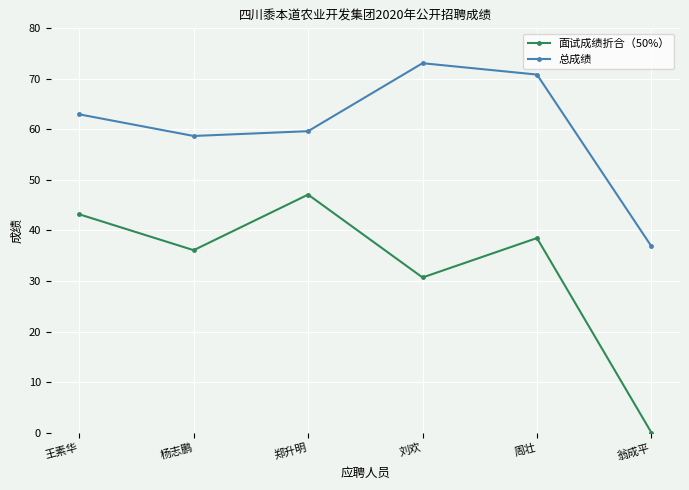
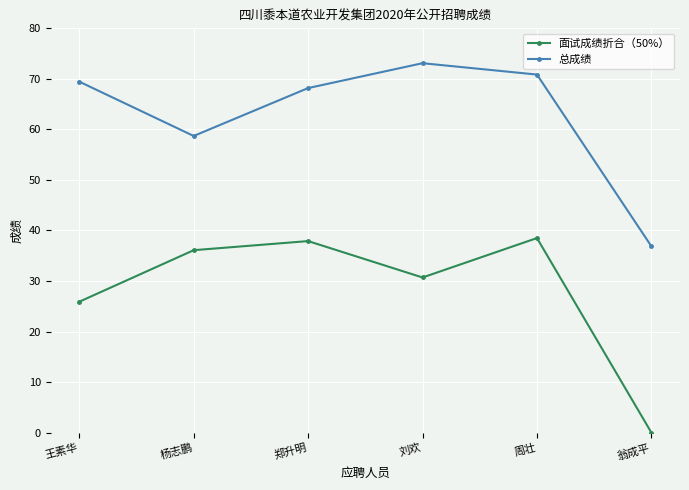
  {
    "面试成绩折合（50%）": {
-     "王素华": 43,
+     "王素华": 26,
      "杨志鹏": 36,
-     "郑升明": 47,
+     "郑升明": 38,
      "刘欢": 31,
      "周壮": 39,
      "翁成平": 0
    },
    "总成绩": {
-     "王素华": 63,
+     "王素华": 69,
      "杨志鹏": 59,
-     "郑升明": 60,
+     "郑升明": 68,
      "刘欢": 73,
      "周壮": 71,
      "翁成平": 37
    }
  }
